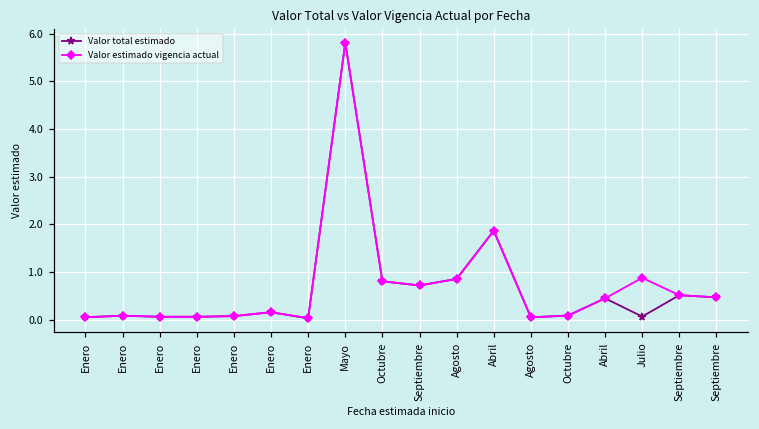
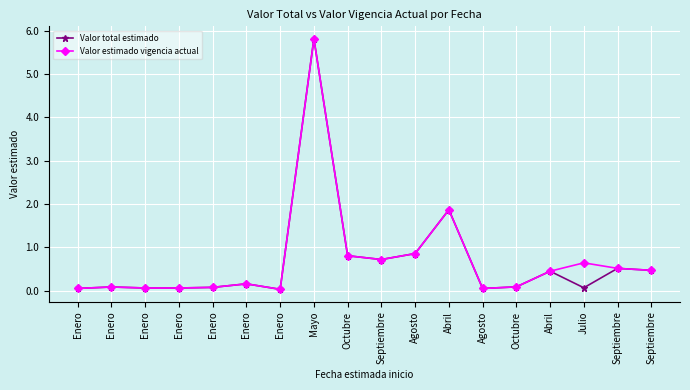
  {
    "Valor total estimado": {
      "Julio": 0.1
    },
    "Valor estimado vigencia actual": {
-     "Julio": 0.9
+     "Julio": 0.6
    }
  }
